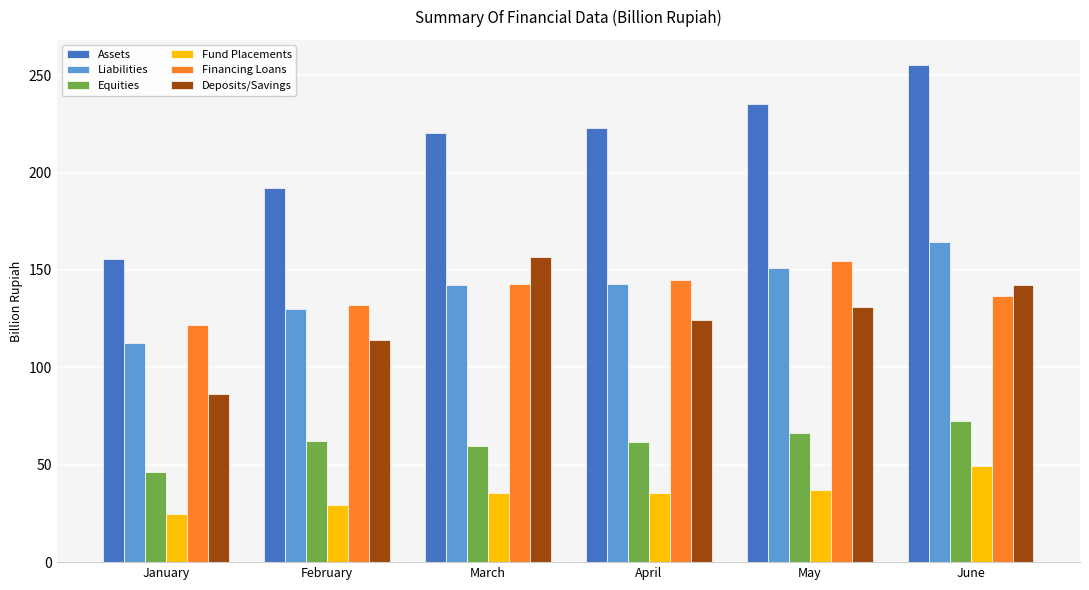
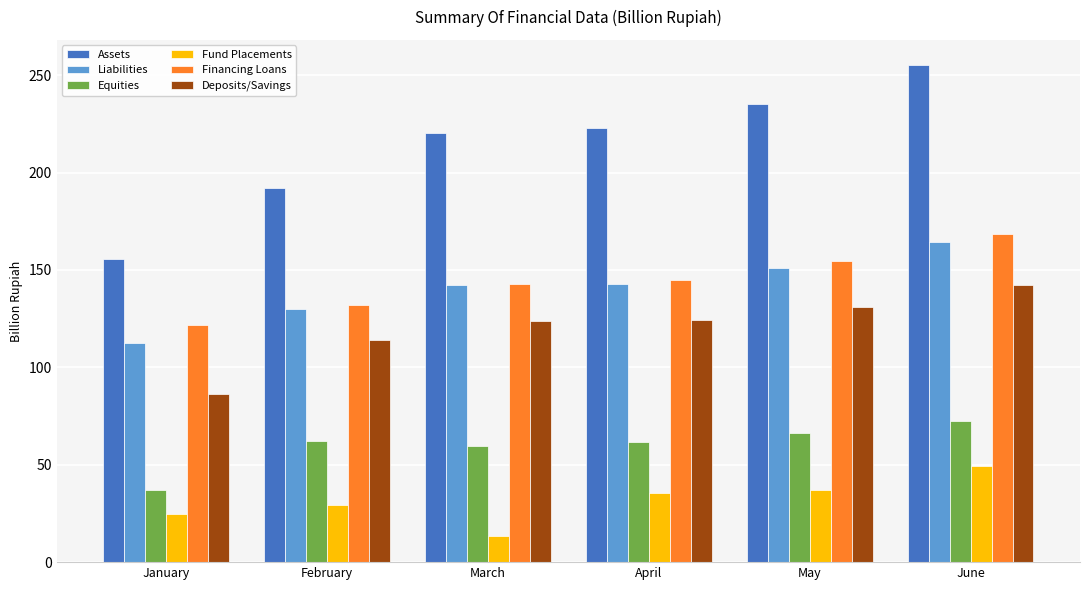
  {
    "Equities": {
-     "January": 46,
+     "January": 37,
      "February": 62,
      "March": 60,
      "April": 62,
      "May": 66,
      "June": 73
    },
    "Fund Placements": {
      "January": 25,
      "February": 29,
-     "March": 35,
+     "March": 14,
      "April": 35,
      "May": 37,
      "June": 49
    },
    "Financing Loans": {
      "January": 122,
      "February": 132,
      "March": 143,
      "April": 145,
      "May": 155,
-     "June": 137
+     "June": 169
    },
    "Deposits/Savings": {
      "January": 87,
      "February": 114,
-     "March": 157,
+     "March": 124,
      "April": 124,
      "May": 131,
      "June": 142
    }
  }
